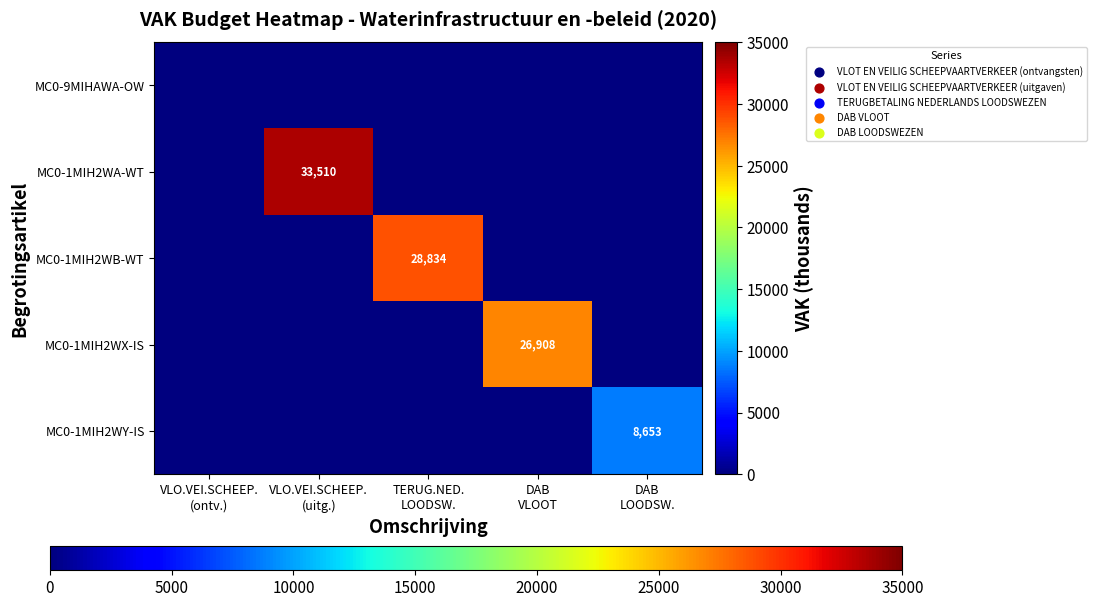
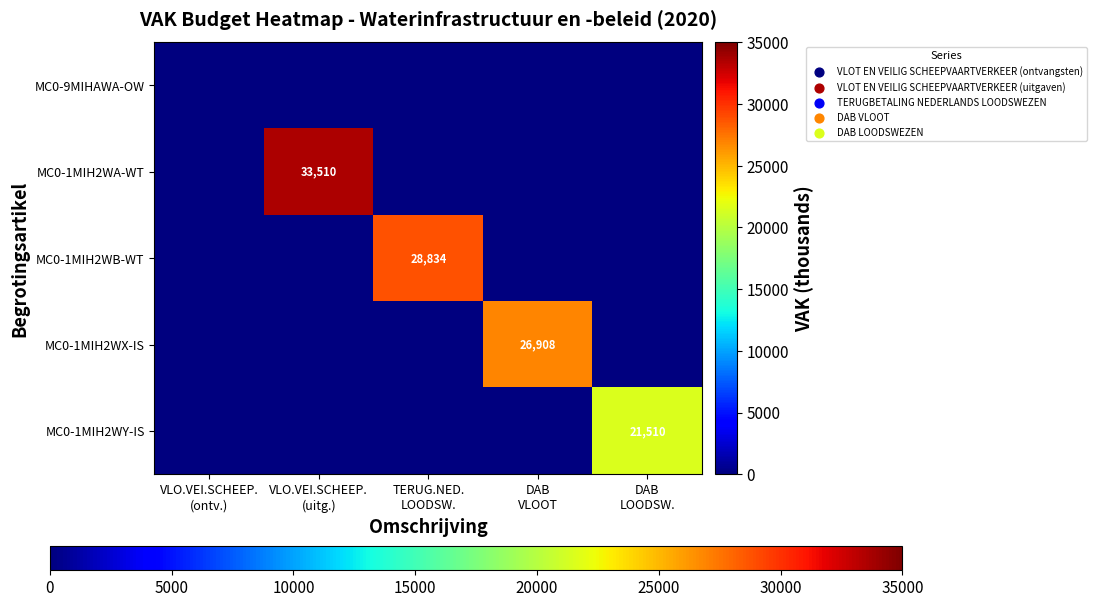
  {
    "MC0-1MIH2WA-WT": {
      "VLO.VEI.SCHEEP. (uitg.)": "33,510"
    },
    "MC0-1MIH2WB-WT": {
      "TERUG.NED. LOODSW.": "28,834"
    },
    "MC0-1MIH2WX-IS": {
      "DAB VLOOT": "26,908"
    },
    "MC0-1MIH2WY-IS": {
-     "DAB LOODSW.": "8,653"
+     "DAB LOODSW.": "21,510"
    }
  }
